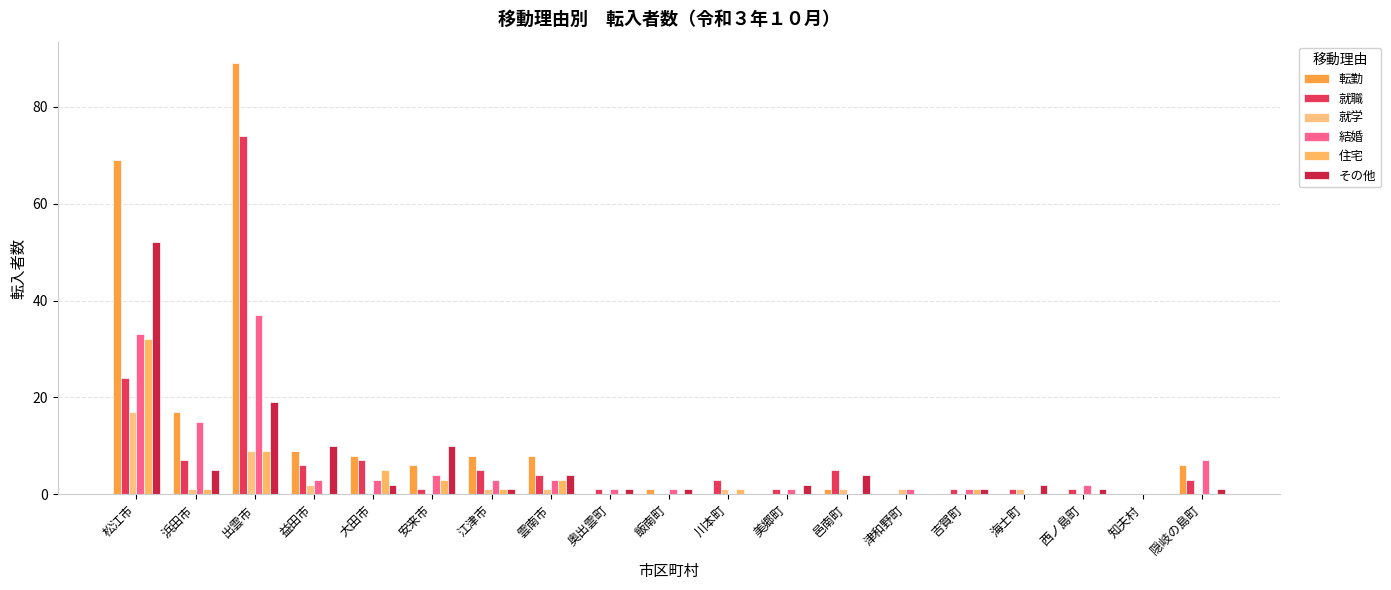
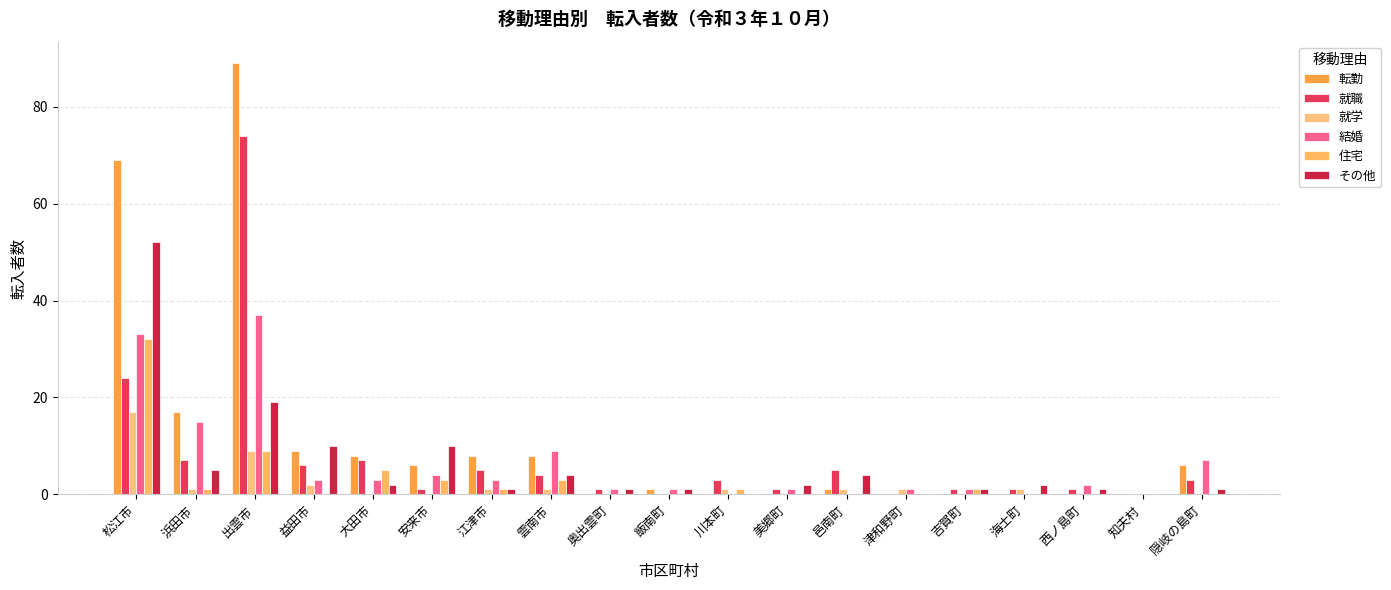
  {
    "結婚": {
      "松江市": 33,
      "浜田市": 15,
      "出雲市": 37,
      "益田市": 3,
      "大田市": 3,
      "安来市": 4,
      "江津市": 3,
-     "雲南市": 3,
+     "雲南市": 9,
      "奥出雲町": 1,
      "飯南町": 1,
      "川本町": 0,
      "美郷町": 1,
      "邑南町": 0,
      "津和野町": 1,
      "吉賀町": 1,
      "海士町": 0,
      "西ノ島町": 2,
      "知夫村": 0,
      "隠岐の島町": 7
    }
  }
